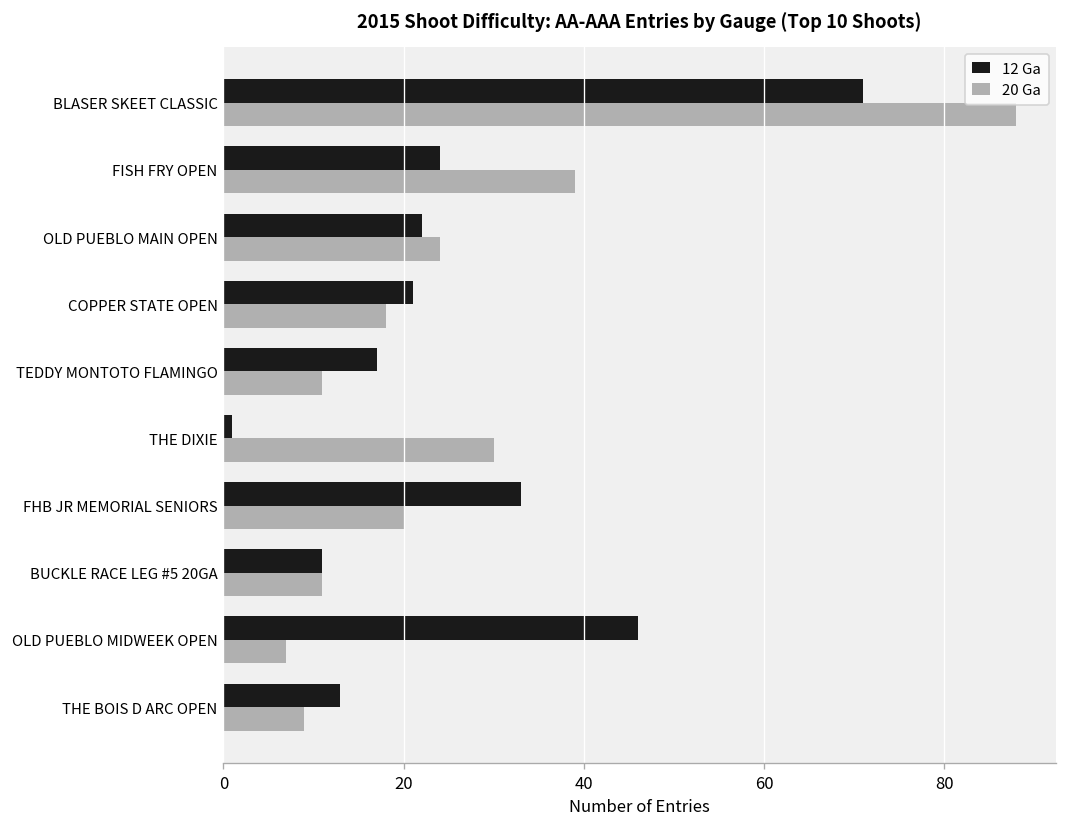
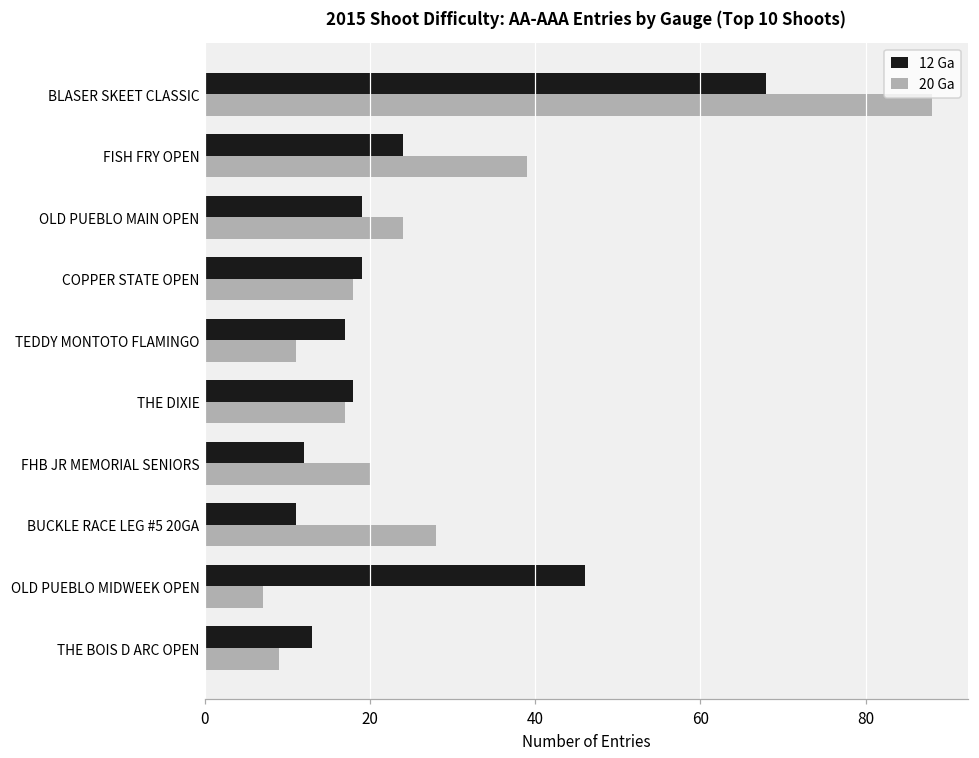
  {
    "12 Ga": {
-     "BLASER SKEET CLASSIC": 71,
+     "BLASER SKEET CLASSIC": 68,
      "FISH FRY OPEN": 24,
-     "OLD PUEBLO MAIN OPEN": 22,
-     "COPPER STATE OPEN": 21,
+     "OLD PUEBLO MAIN OPEN": 19,
+     "COPPER STATE OPEN": 19,
      "TEDDY MONTOTO FLAMINGO": 17,
-     "THE DIXIE": 1,
-     "FHB JR MEMORIAL SENIORS": 33,
+     "THE DIXIE": 18,
+     "FHB JR MEMORIAL SENIORS": 12,
      "BUCKLE RACE LEG #5 20GA": 11,
      "OLD PUEBLO MIDWEEK OPEN": 46,
      "THE BOIS D ARC OPEN": 13
    },
    "20 Ga": {
      "BLASER SKEET CLASSIC": 88,
      "FISH FRY OPEN": 39,
      "OLD PUEBLO MAIN OPEN": 24,
      "COPPER STATE OPEN": 18,
      "TEDDY MONTOTO FLAMINGO": 11,
-     "THE DIXIE": 30,
+     "THE DIXIE": 17,
      "FHB JR MEMORIAL SENIORS": 20,
-     "BUCKLE RACE LEG #5 20GA": 11,
+     "BUCKLE RACE LEG #5 20GA": 28,
      "OLD PUEBLO MIDWEEK OPEN": 7,
      "THE BOIS D ARC OPEN": 9
    }
  }
